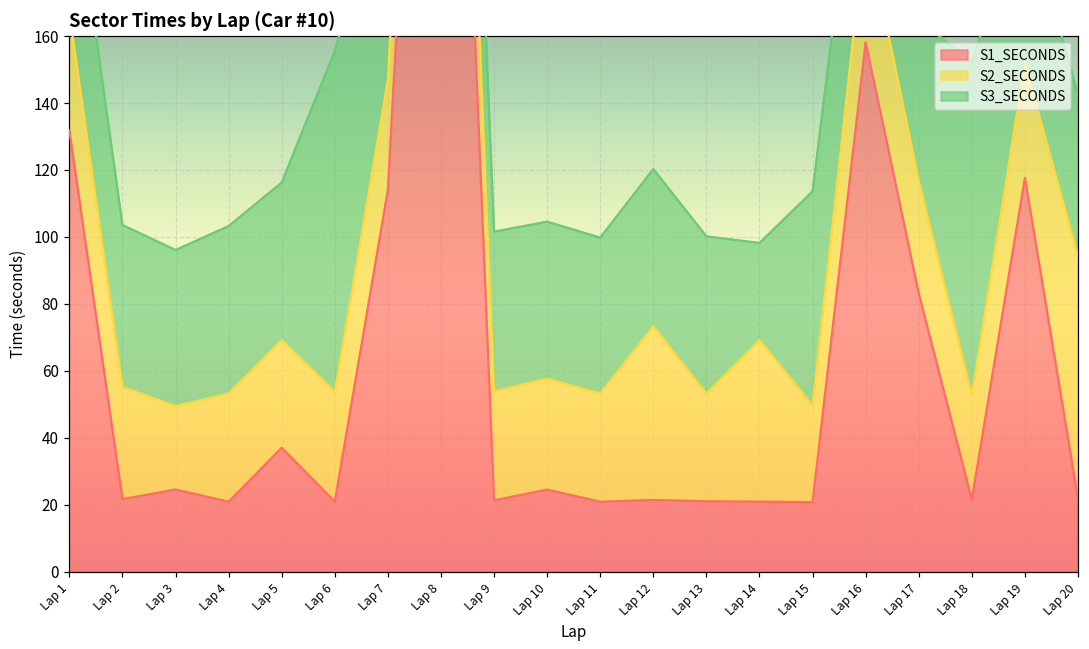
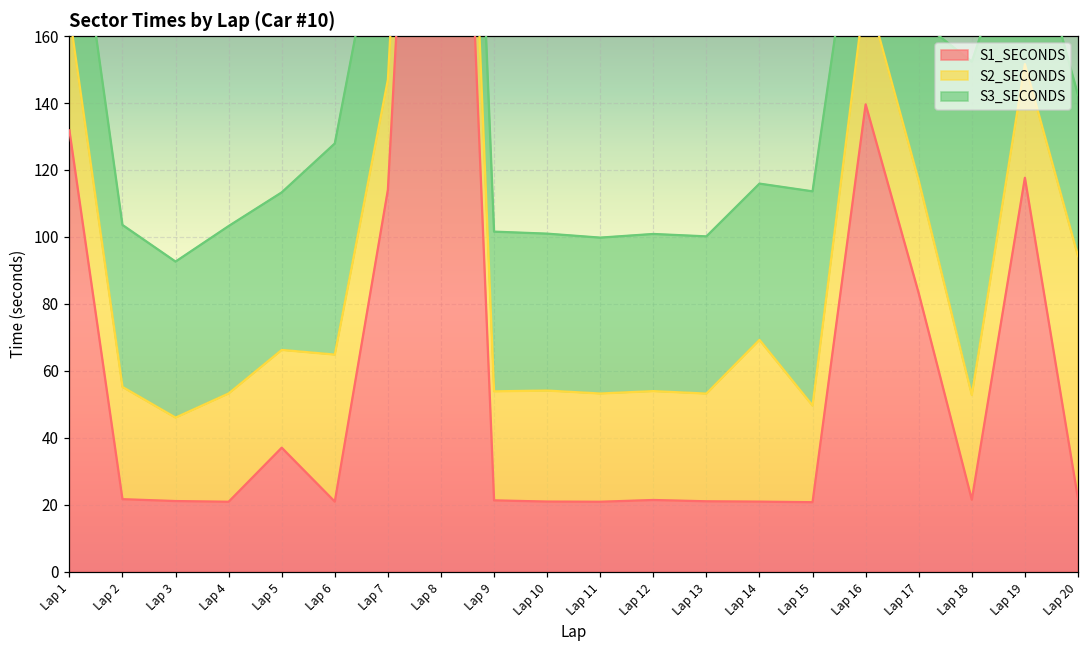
  {
    "S1_SECONDS": {
      "Lap 1": 132,
      "Lap 2": 22,
-     "Lap 3": 25,
+     "Lap 3": 21,
      "Lap 4": 21,
      "Lap 5": 37,
      "Lap 6": 21,
      "Lap 7": 114,
      "Lap 9": 21,
-     "Lap 10": 24,
+     "Lap 10": 21,
      "Lap 11": 21,
      "Lap 12": 21,
      "Lap 13": 21,
      "Lap 14": 21,
      "Lap 15": 21,
-     "Lap 16": 158,
+     "Lap 16": 140,
      "Lap 17": 83,
      "Lap 18": 21,
      "Lap 19": 118,
      "Lap 20": 22
    },
    "S2_SECONDS": {
      "Lap 2": 34,
      "Lap 3": 25,
      "Lap 4": 32,
-     "Lap 5": 32,
-     "Lap 6": 33,
+     "Lap 5": 29,
+     "Lap 6": 44,
      "Lap 7": 33,
      "Lap 9": 33,
      "Lap 10": 33,
      "Lap 11": 32,
-     "Lap 12": 52,
+     "Lap 12": 33,
      "Lap 13": 32,
      "Lap 14": 48,
      "Lap 15": 29,
      "Lap 17": 34,
      "Lap 18": 31,
      "Lap 20": 72
    },
    "S3_SECONDS": {
      "Lap 2": 48,
      "Lap 3": 47,
      "Lap 4": 50,
      "Lap 5": 47,
-     "Lap 6": 102,
+     "Lap 6": 63,
      "Lap 9": 48,
      "Lap 10": 47,
      "Lap 11": 47,
      "Lap 12": 47,
      "Lap 13": 47,
-     "Lap 14": 29,
+     "Lap 14": 47,
      "Lap 15": 64,
      "Lap 20": 48
    }
  }
